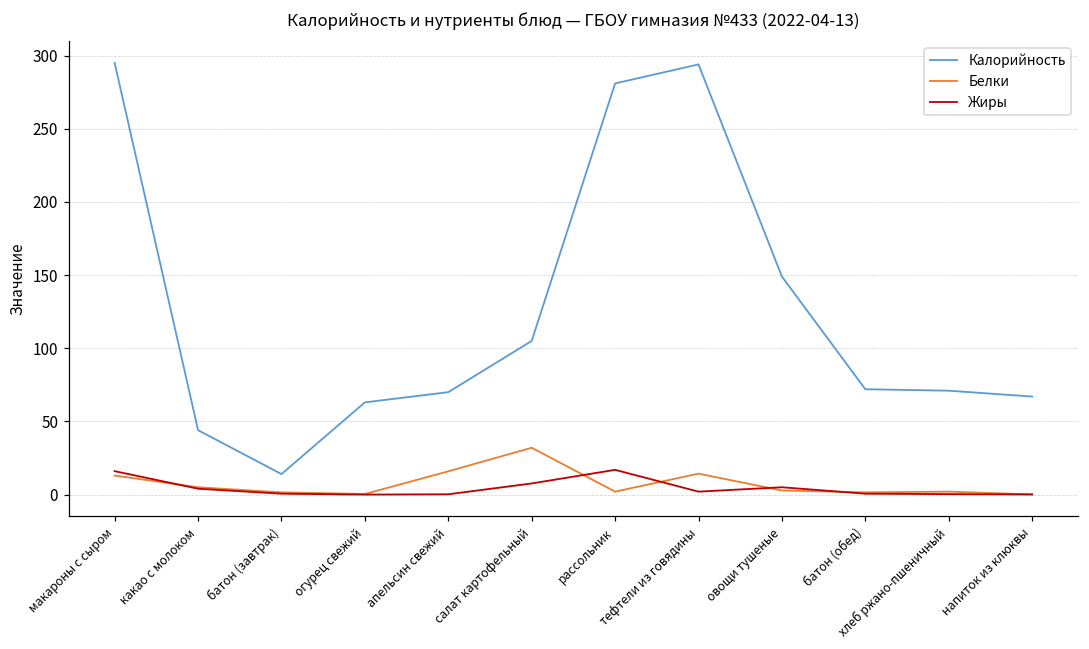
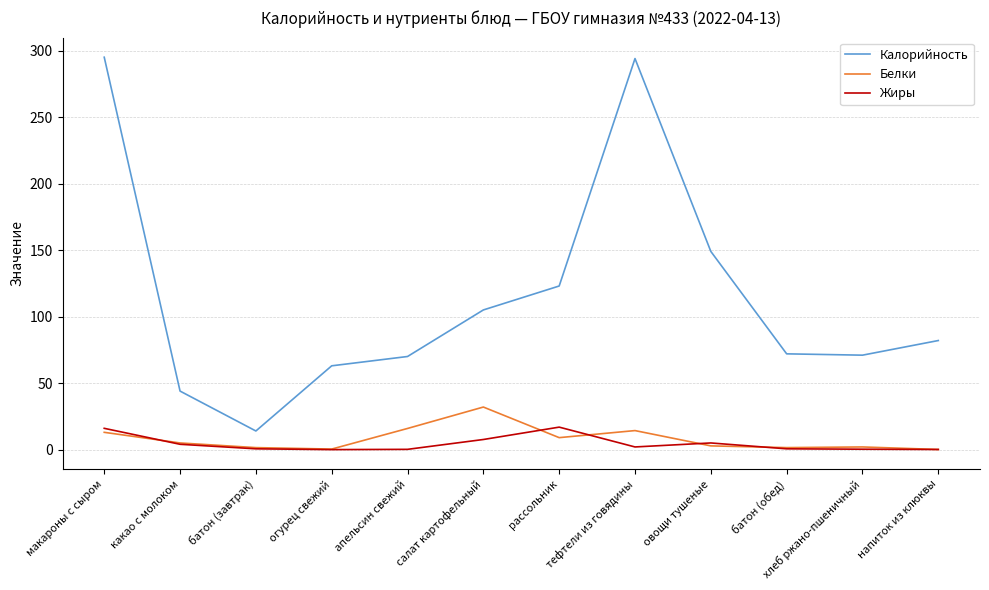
  {
    "Калорийность": {
      "макароны с сыром": 295,
      "какао с молоком": 44,
      "батон (завтрак)": 14,
      "огурец свежий": 63,
      "апельсин свежий": 70,
      "салат картофельный": 105,
-     "рассольник": 281,
+     "рассольник": 123,
      "тефтели из говядины": 294,
      "овощи тушеные": 149,
      "батон (обед)": 72,
      "хлеб ржано-пшеничный": 71,
-     "напиток из клюквы": 67
+     "напиток из клюквы": 82
    },
    "Белки": {
      "макароны с сыром": 13,
      "апельсин свежий": 16,
      "салат картофельный": 32,
-     "рассольник": 2,
+     "рассольник": 9,
      "тефтели из говядины": 14,
      "овощи тушеные": 3
    },
    "Жиры": {
      "макароны с сыром": 16,
      "апельсин свежий": 0,
      "салат картофельный": 8,
      "рассольник": 17,
      "тефтели из говядины": 2,
      "овощи тушеные": 5
    }
  }
